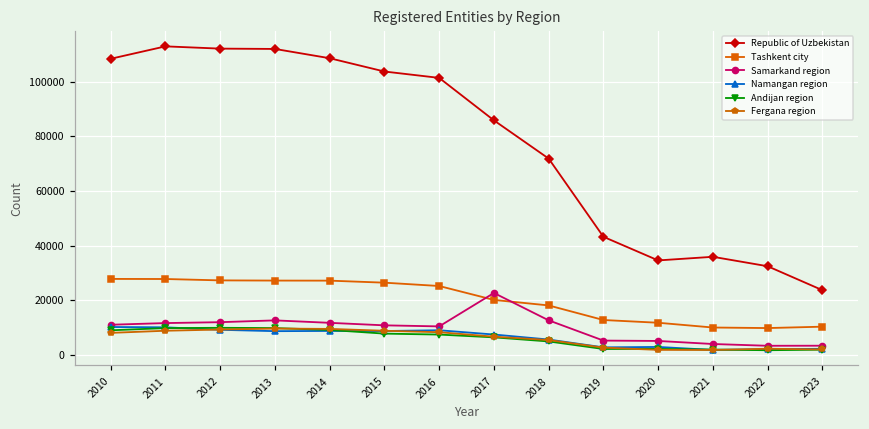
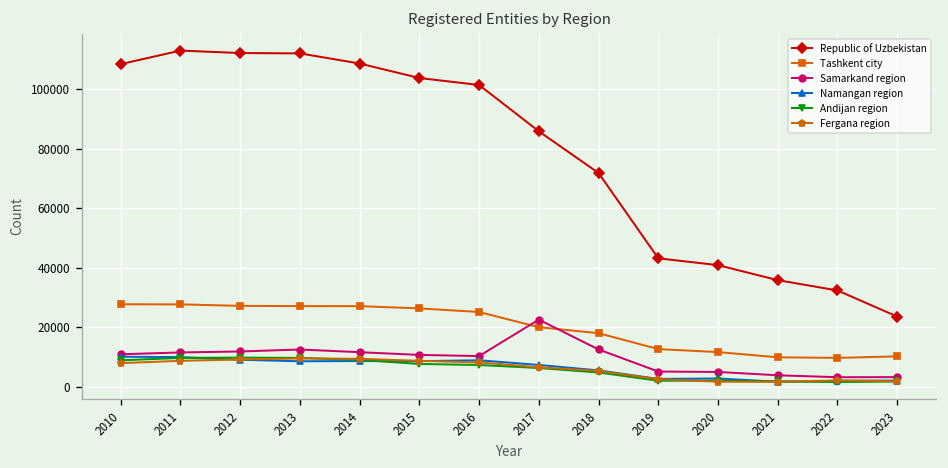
  {
    "Republic of Uzbekistan": {
      "2010": 108000,
      "2011": 113000,
      "2012": 112000,
      "2013": 112000,
      "2014": 109000,
      "2015": 104000,
      "2016": 101000,
      "2017": 86000,
      "2018": 72000,
      "2019": 43000,
-     "2020": 35000,
+     "2020": 41000,
      "2021": 36000,
      "2022": 32000,
      "2023": 24000
    },
    "Samarkand region": {
      "2011": 12000,
      "2012": 12000,
      "2013": 13000,
      "2014": 12000,
      "2015": 11000,
      "2016": 10000,
      "2017": 23000,
      "2018": 13000,
      "2019": 5000,
      "2020": 5000,
      "2021": 4000,
      "2022": 3000,
      "2023": 3000
    }
  }
